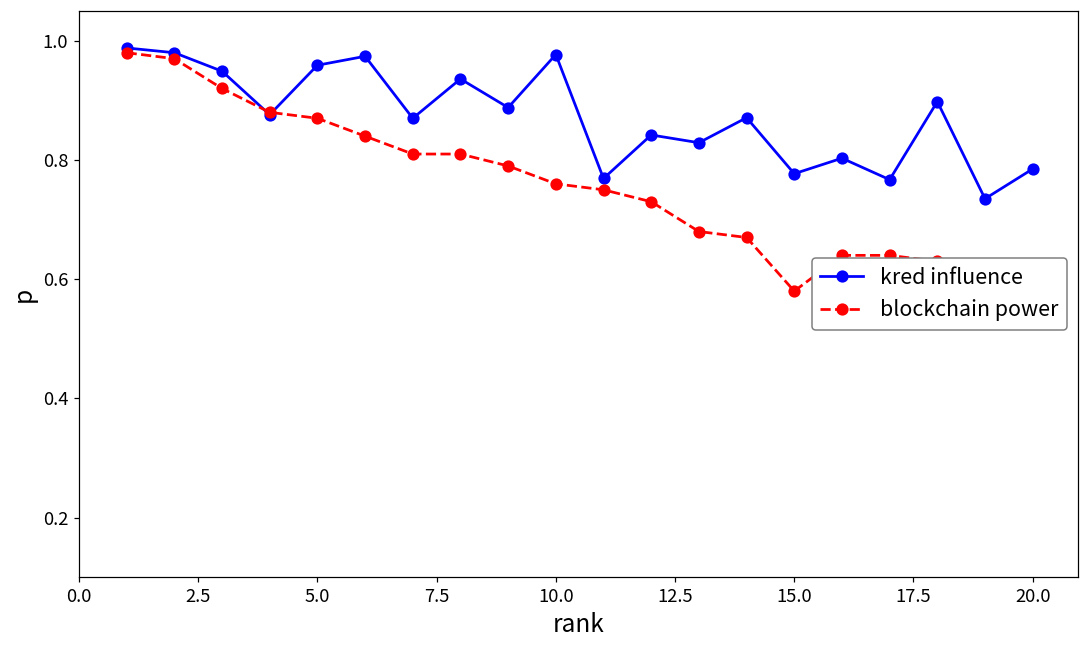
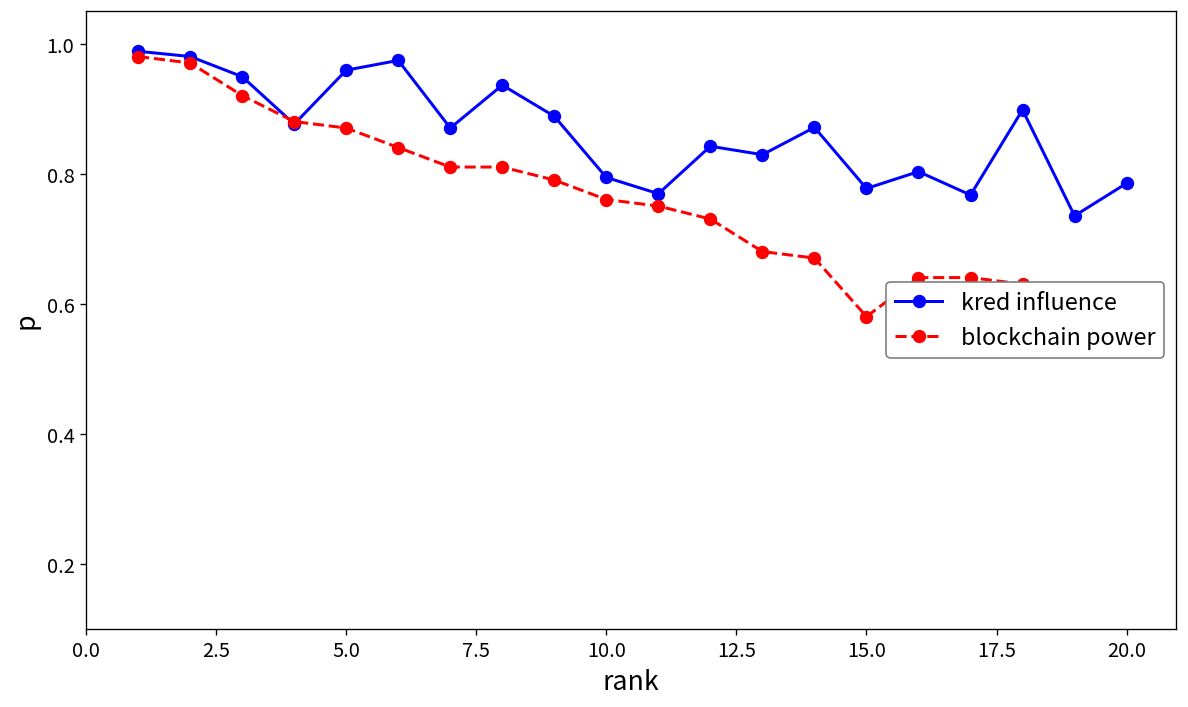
  {
    "kred influence": {
      "5.0": 0.96,
-     "10.0": 0.98,
+     "10.0": 0.79,
      "15.0": 0.78,
      "20.0": 0.79
    },
    "blockchain power": {
      "5.0": 0.87,
      "10.0": 0.76,
      "15.0": 0.58
    }
  }
